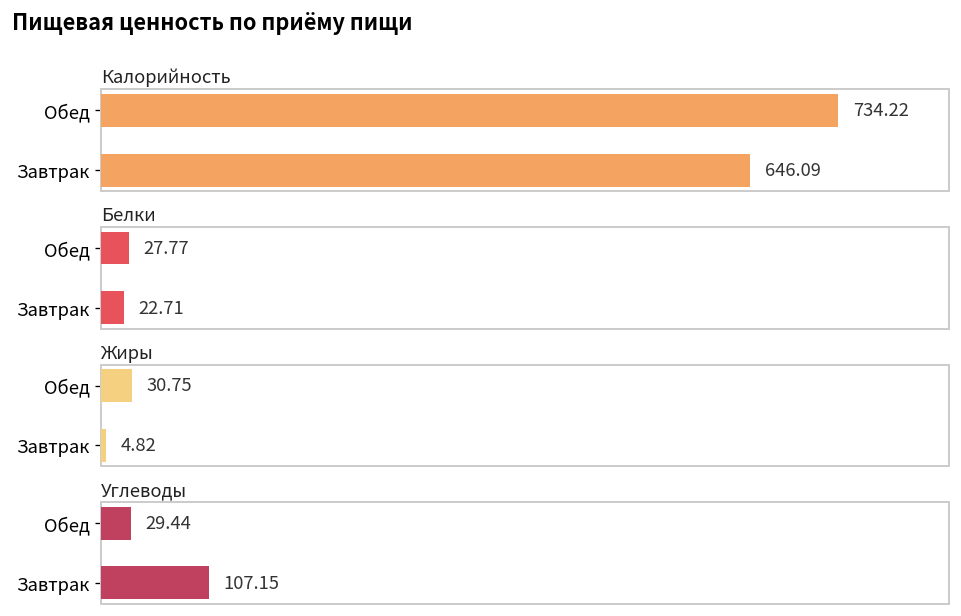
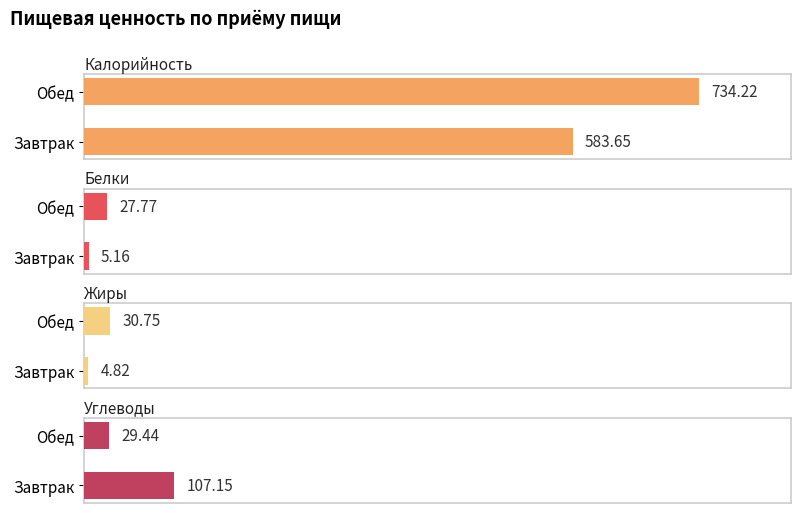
  {
    "Калорийность": {
      "Обед": 734.22,
-     "Завтрак": 646.09
+     "Завтрак": 583.65
    },
    "Белки": {
      "Обед": 27.77,
-     "Завтрак": 22.71
+     "Завтрак": 5.16
    },
    "Жиры": {
      "Обед": 30.75,
      "Завтрак": 4.82
    },
    "Углеводы": {
      "Обед": 29.44,
      "Завтрак": 107.15
    }
  }
